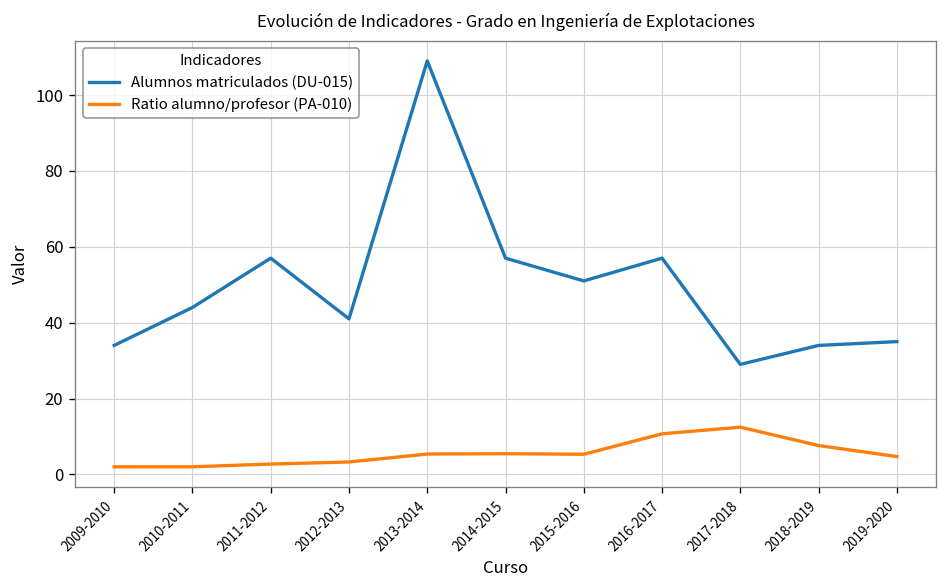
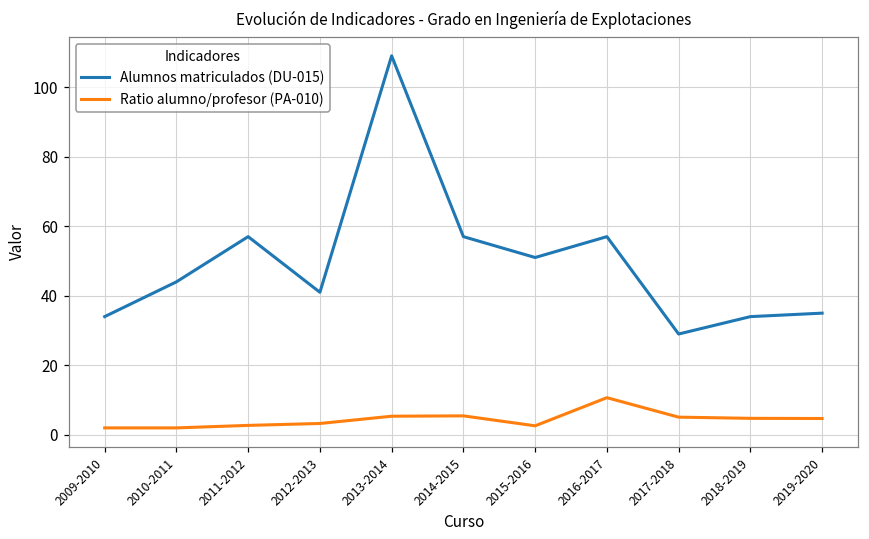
  {
    "Alumnos matriculados (DU-015)": {
      "2009-2010": 34,
      "2010-2011": 44,
      "2011-2012": 57,
      "2012-2013": 41,
      "2013-2014": 109,
      "2014-2015": 57,
      "2015-2016": 51,
      "2016-2017": 57,
      "2017-2018": 29,
      "2018-2019": 34,
      "2019-2020": 35
    },
    "Ratio alumno/profesor (PA-010)": {
      "2009-2010": 2,
      "2010-2011": 2,
      "2011-2012": 3,
      "2012-2013": 3,
      "2013-2014": 5,
      "2014-2015": 5,
-     "2015-2016": 5,
+     "2015-2016": 3,
      "2016-2017": 11,
-     "2017-2018": 12,
-     "2018-2019": 8,
+     "2017-2018": 5,
+     "2018-2019": 5,
      "2019-2020": 5
    }
  }
